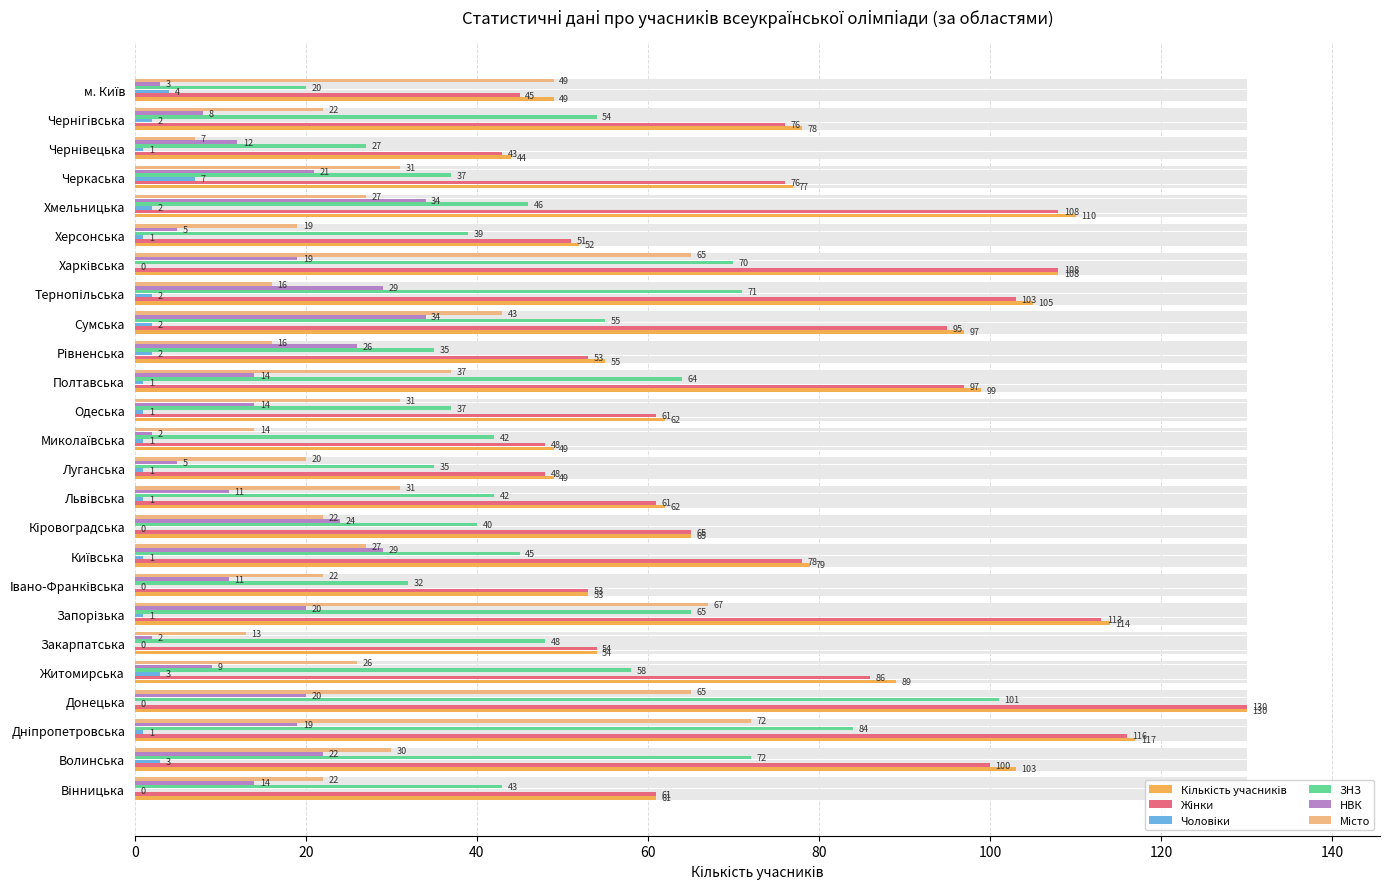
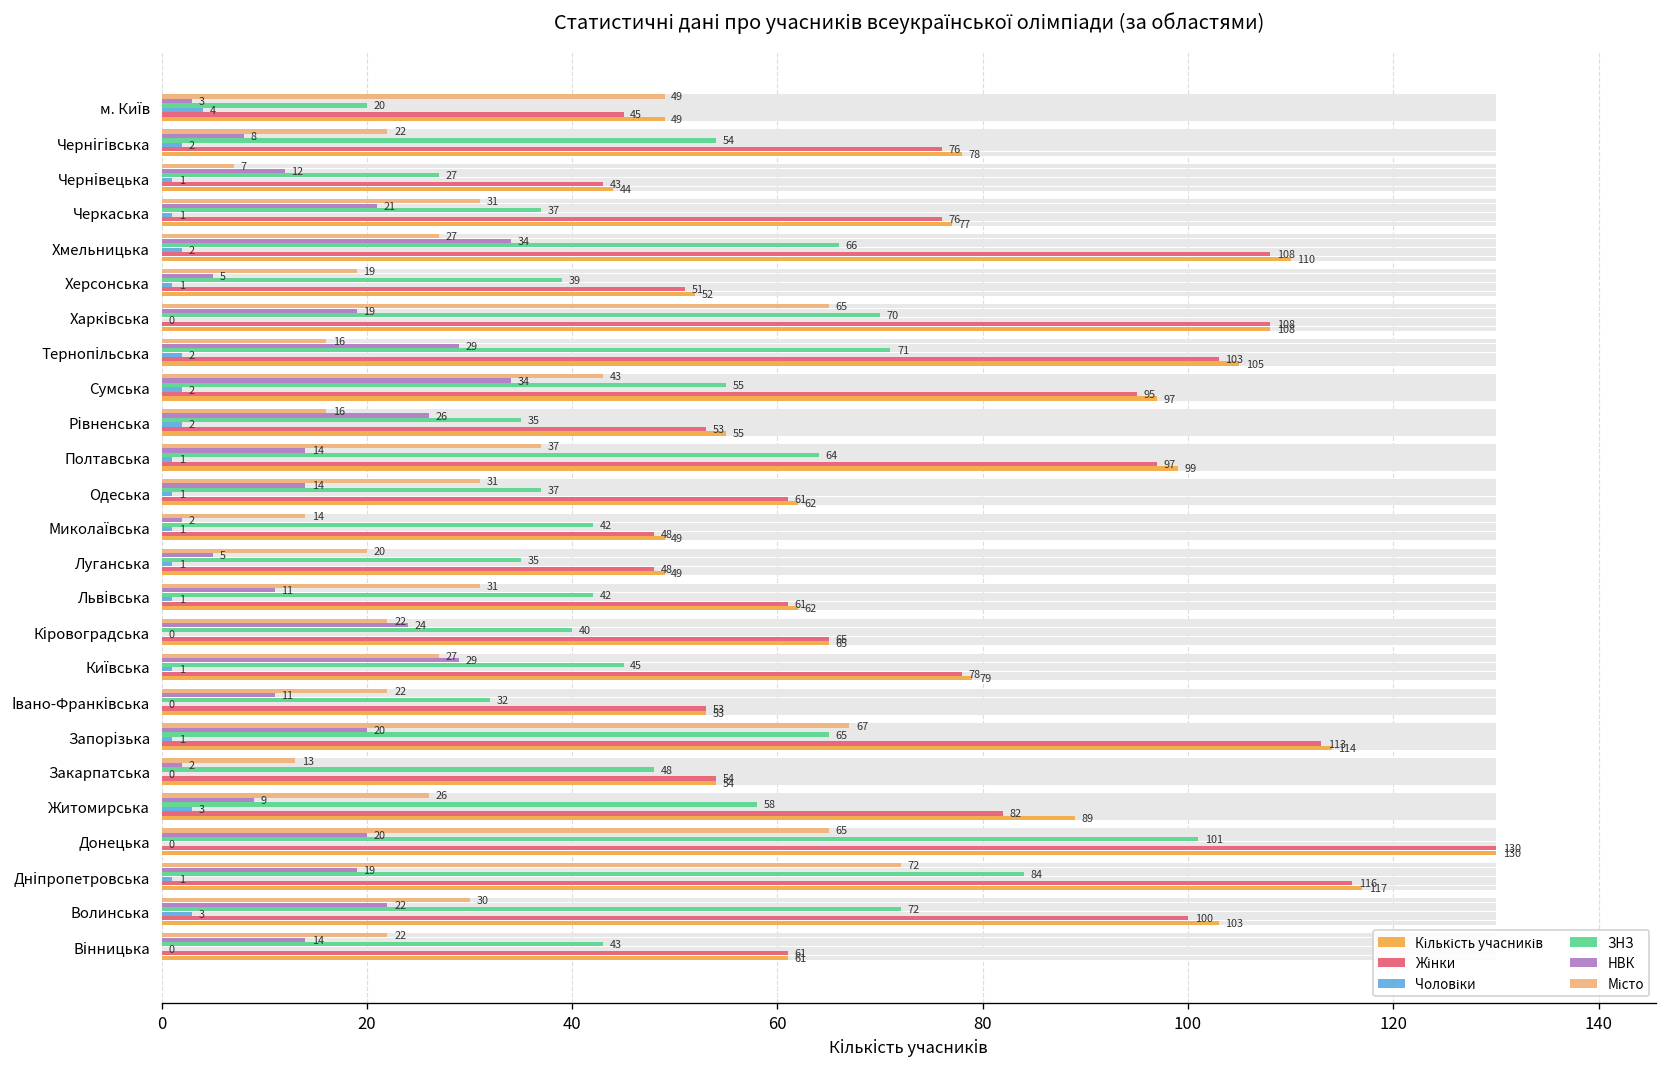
  {
    "Жінки": {
      "м. Київ": 45,
      "Чернігівська": 76,
      "Чернівецька": 43,
      "Черкаська": 76,
      "Хмельницька": 108,
      "Херсонська": 51,
      "Тернопільська": 103,
      "Сумська": 95,
      "Рівненська": 53,
      "Полтавська": 97,
      "Одеська": 61,
      "Миколаївська": 48,
      "Луганська": 48,
      "Львівська": 61,
      "Київська": 78,
-     "Житомирська": 86,
+     "Житомирська": 82,
      "Волинська": 100
    },
    "Чоловіки": {
      "м. Київ": 4,
      "Чернігівська": 2,
      "Чернівецька": 1,
-     "Черкаська": 7,
+     "Черкаська": 1,
      "Хмельницька": 2,
      "Херсонська": 1,
      "Харківська": 0,
      "Тернопільська": 2,
      "Сумська": 2,
      "Рівненська": 2,
      "Полтавська": 1,
      "Одеська": 1,
      "Миколаївська": 1,
      "Луганська": 1,
      "Львівська": 1,
      "Кіровоградська": 0,
      "Київська": 1,
      "Івано-Франківська": 0,
      "Запорізька": 1,
      "Закарпатська": 0,
      "Житомирська": 3,
      "Донецька": 0,
      "Дніпропетровська": 1,
      "Волинська": 3,
      "Вінницька": 0
    },
    "ЗНЗ": {
      "м. Київ": 20,
      "Чернігівська": 54,
      "Чернівецька": 27,
      "Черкаська": 37,
-     "Хмельницька": 46,
+     "Хмельницька": 66,
      "Херсонська": 39,
      "Харківська": 70,
      "Тернопільська": 71,
      "Сумська": 55,
      "Рівненська": 35,
      "Полтавська": 64,
      "Одеська": 37,
      "Миколаївська": 42,
      "Луганська": 35,
      "Львівська": 42,
      "Кіровоградська": 40,
      "Київська": 45,
      "Івано-Франківська": 32,
      "Запорізька": 65,
      "Закарпатська": 48,
      "Житомирська": 58,
      "Донецька": 101,
      "Дніпропетровська": 84,
      "Волинська": 72,
      "Вінницька": 43
    },
    "НВК": {
      "м. Київ": 3,
      "Чернігівська": 8,
      "Чернівецька": 12,
      "Черкаська": 21,
      "Хмельницька": 34,
      "Херсонська": 5,
      "Харківська": 19,
      "Тернопільська": 29,
      "Сумська": 34,
      "Рівненська": 26,
      "Полтавська": 14,
      "Одеська": 14,
      "Миколаївська": 2,
      "Луганська": 5,
      "Львівська": 11,
      "Кіровоградська": 24,
      "Київська": 29,
      "Івано-Франківська": 11,
      "Запорізька": 20,
      "Закарпатська": 2,
      "Житомирська": 9,
      "Донецька": 20,
      "Дніпропетровська": 19,
      "Волинська": 22,
      "Вінницька": 14
    }
  }
